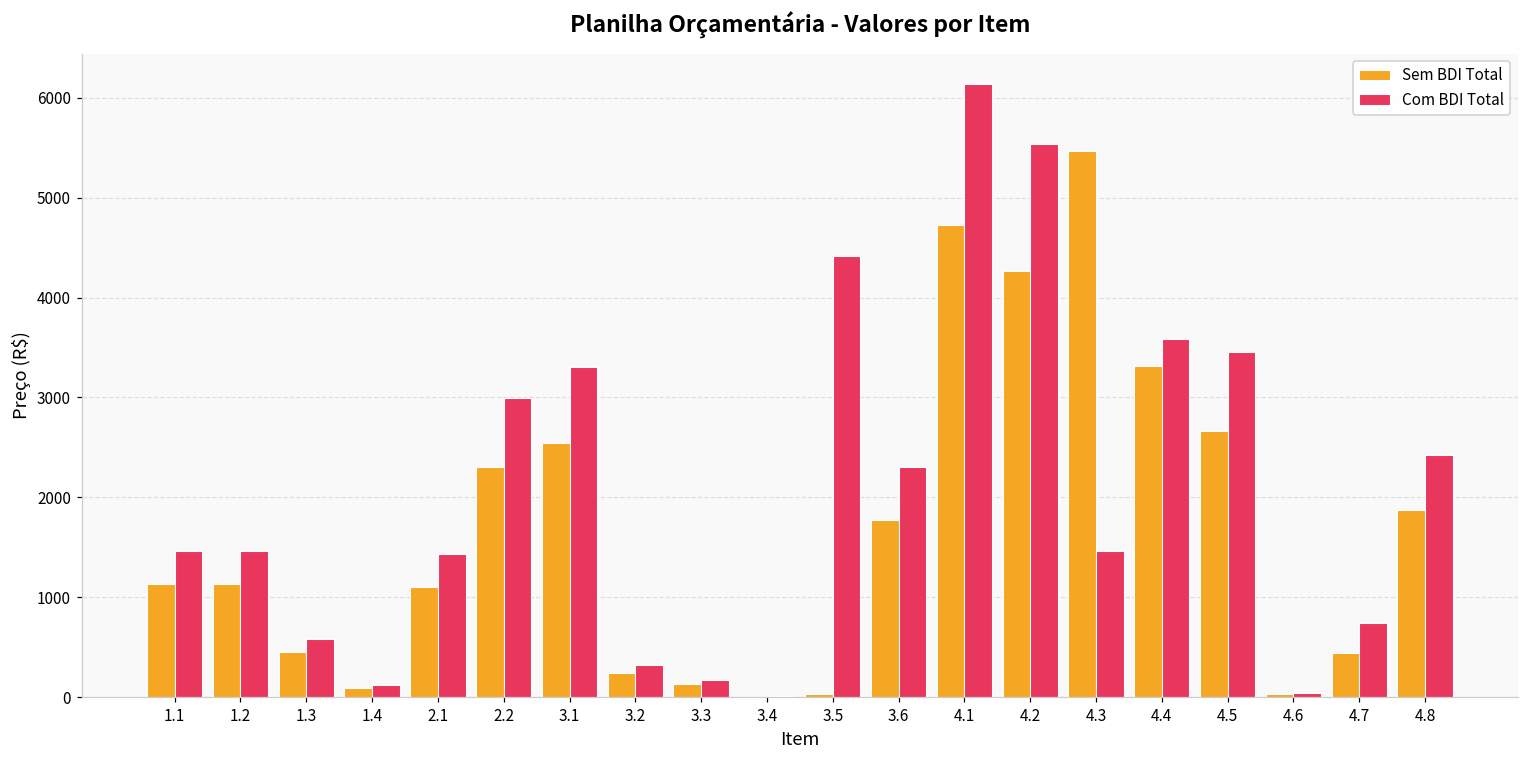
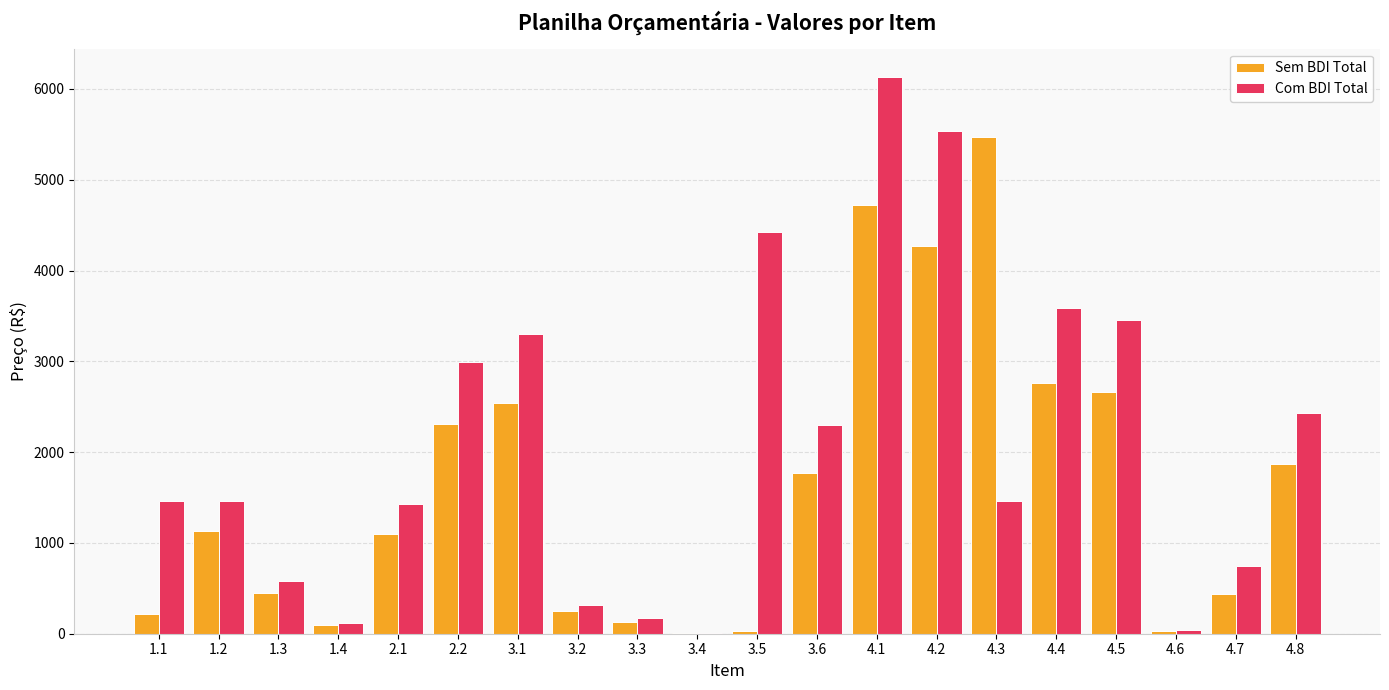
  {
    "Sem BDI Total": {
-     "1.1": 1100,
+     "1.1": 200,
      "1.2": 1100,
      "1.3": 400,
      "1.4": 100,
      "2.1": 1100,
      "2.2": 2300,
      "3.1": 2500,
      "3.2": 200,
      "3.3": 100,
      "3.5": 0,
      "3.6": 1800,
      "4.1": 4700,
      "4.2": 4300,
      "4.3": 5500,
-     "4.4": 3300,
+     "4.4": 2800,
      "4.5": 2700,
      "4.6": 0,
      "4.7": 400,
      "4.8": 1900
    },
    "Com BDI Total": {
      "1.1": 1500,
      "1.2": 1500,
      "1.3": 600,
      "1.4": 100,
      "2.1": 1400,
      "2.2": 3000,
      "3.1": 3300,
      "3.2": 300,
      "3.3": 200,
      "3.5": 4400,
      "3.6": 2300,
      "4.1": 6100,
      "4.2": 5500,
      "4.3": 1500,
      "4.4": 3600,
      "4.5": 3500,
      "4.6": 0,
      "4.7": 700,
      "4.8": 2400
    }
  }
